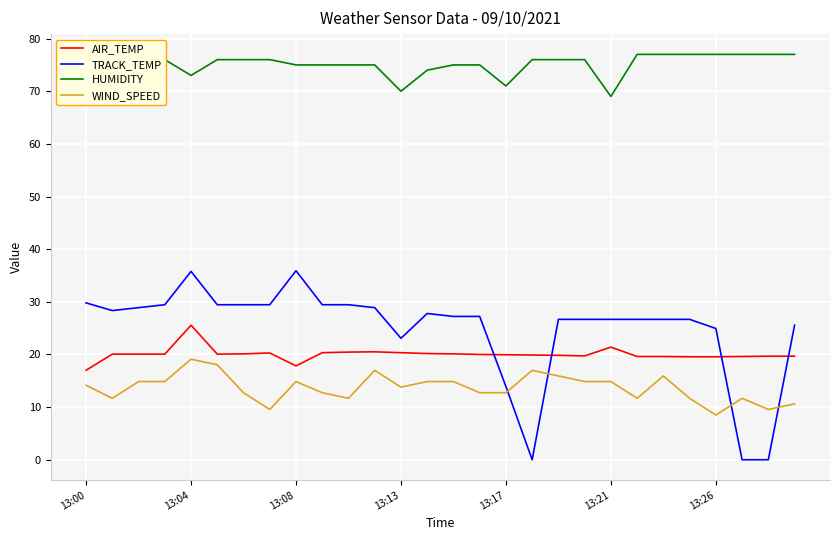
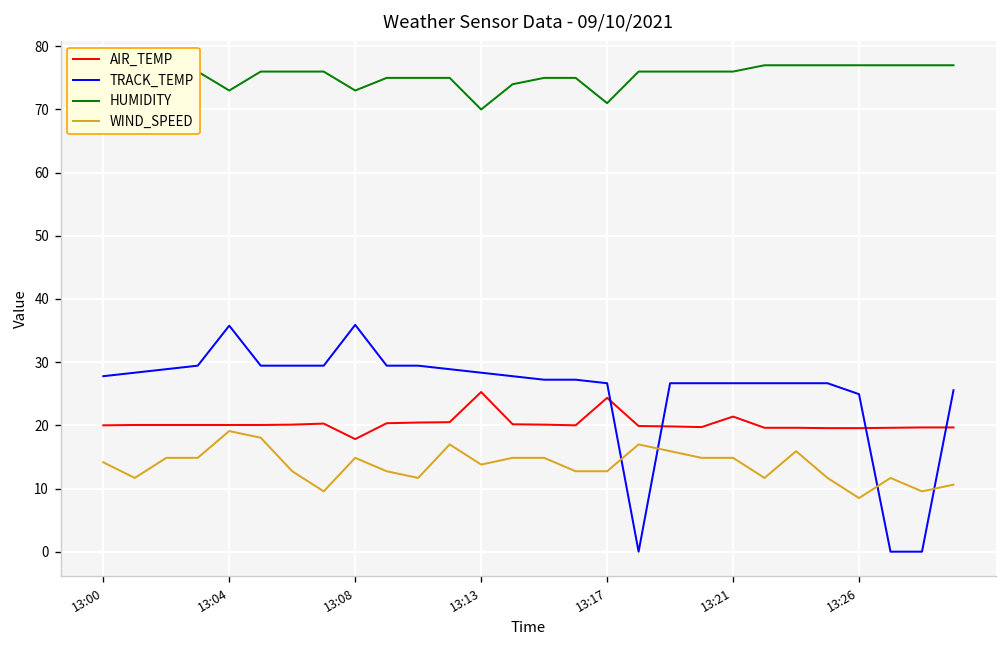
  {
    "AIR_TEMP": {
-     "13:00": 17,
-     "13:04": 26,
+     "13:00": 20,
+     "13:04": 20,
      "13:08": 18,
-     "13:13": 20,
-     "13:17": 20,
+     "13:13": 25,
+     "13:17": 24,
      "13:21": 21,
      "13:26": 20
    },
    "TRACK_TEMP": {
-     "13:00": 30,
+     "13:00": 28,
      "13:04": 36,
      "13:08": 36,
-     "13:13": 23,
-     "13:17": 14,
+     "13:13": 28,
+     "13:17": 27,
      "13:21": 27,
      "13:26": 25
    },
    "HUMIDITY": {
      "13:04": 73,
-     "13:08": 75,
+     "13:08": 73,
      "13:13": 70,
      "13:17": 71,
-     "13:21": 69,
+     "13:21": 76,
      "13:26": 77
    },
    "WIND_SPEED": {
      "13:00": 14,
      "13:04": 19,
      "13:08": 15,
      "13:13": 14,
      "13:17": 13,
      "13:21": 15,
      "13:26": 8
    }
  }
